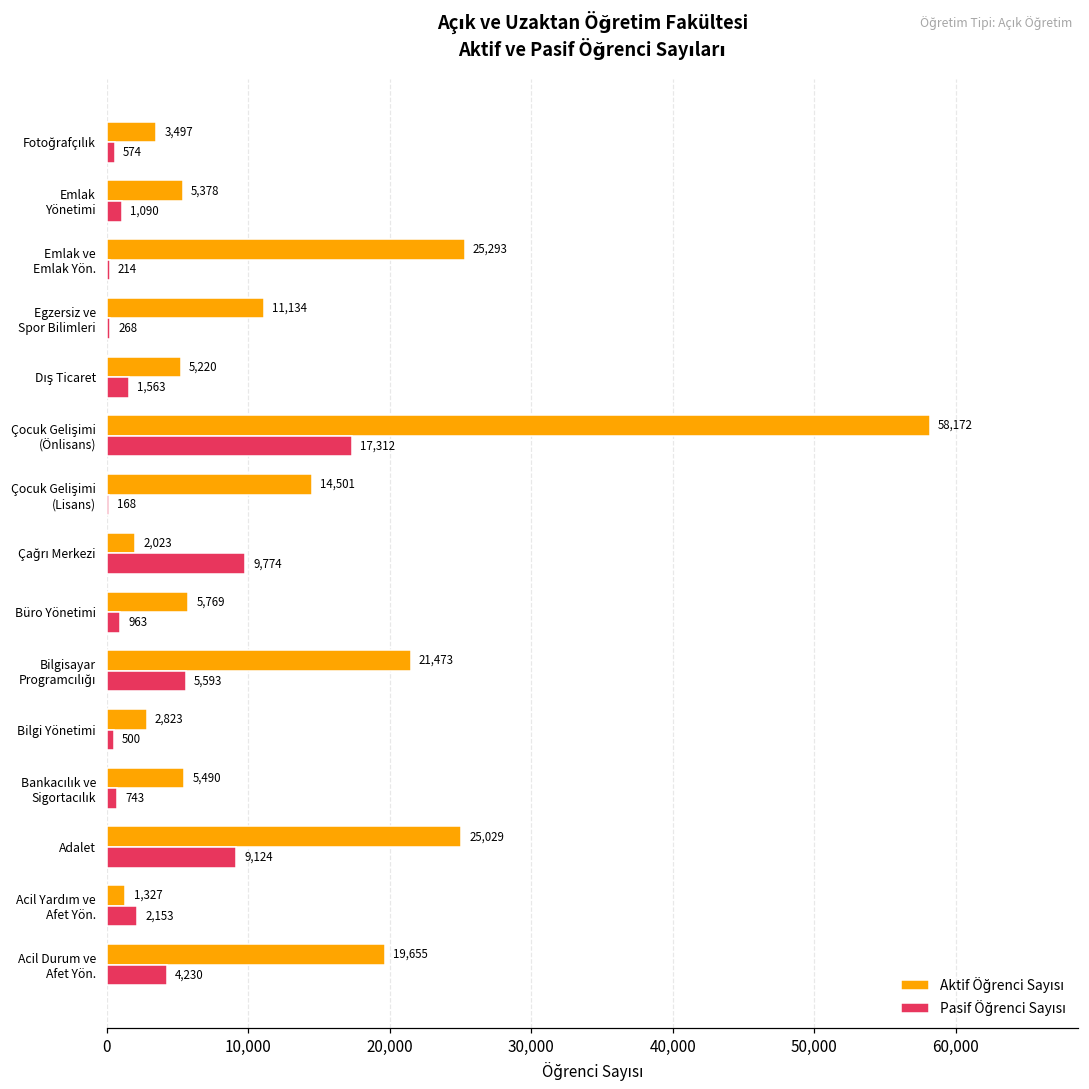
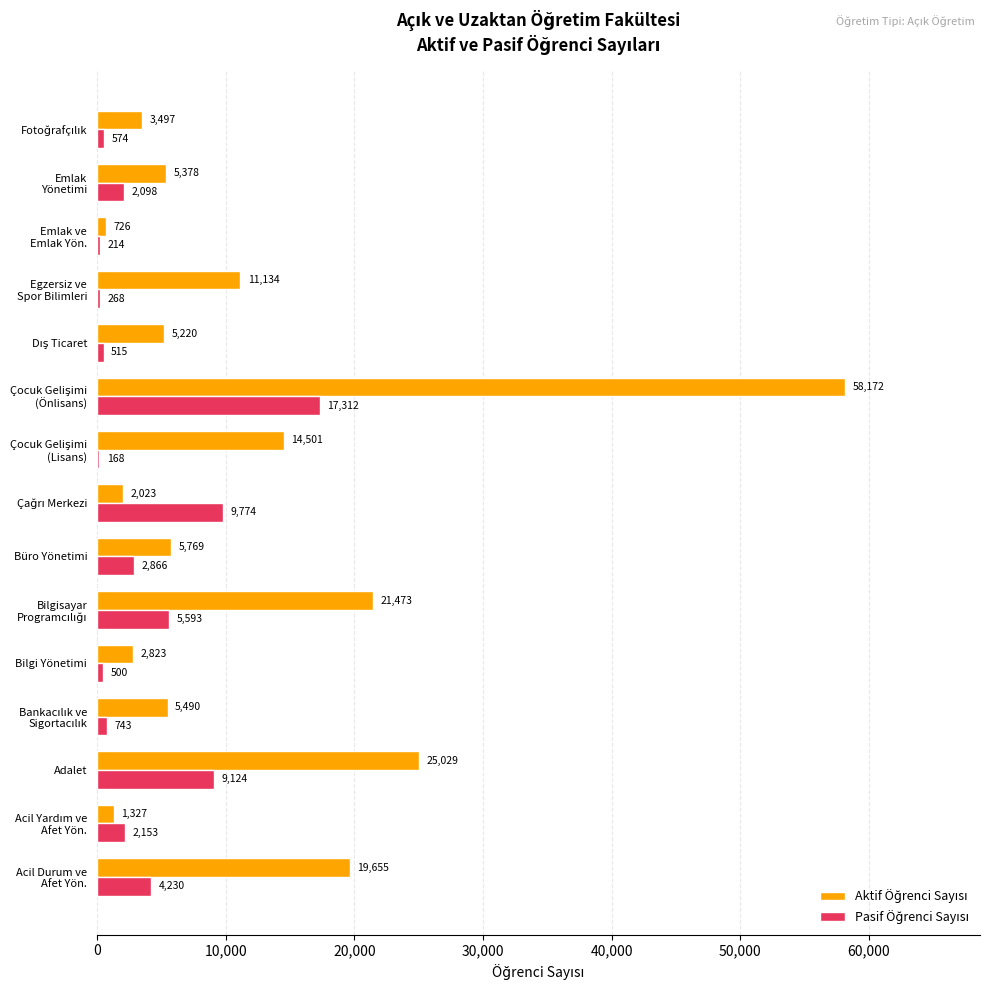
  {
    "Aktif Öğrenci Sayısı": {
      "Fotoğrafçılık": "3,497",
      "Emlak Yönetimi": "5,378",
-     "Emlak ve Emlak Yön.": "25,293",
+     "Emlak ve Emlak Yön.": "726",
      "Egzersiz ve Spor Bilimleri": "11,134",
      "Dış Ticaret": "5,220",
      "Çocuk Gelişimi (Önlisans)": "58,172",
      "Çocuk Gelişimi (Lisans)": "14,501",
      "Çağrı Merkezi": "2,023",
      "Büro Yönetimi": "5,769",
      "Bilgisayar Programcılığı": "21,473",
      "Bilgi Yönetimi": "2,823",
      "Bankacılık ve Sigortacılık": "5,490",
      "Adalet": "25,029",
      "Acil Yardım ve Afet Yön.": "1,327",
      "Acil Durum ve Afet Yön.": "19,655"
    },
    "Pasif Öğrenci Sayısı": {
      "Fotoğrafçılık": "574",
-     "Emlak Yönetimi": "1,090",
+     "Emlak Yönetimi": "2,098",
      "Emlak ve Emlak Yön.": "214",
      "Egzersiz ve Spor Bilimleri": "268",
-     "Dış Ticaret": "1,563",
+     "Dış Ticaret": "515",
      "Çocuk Gelişimi (Önlisans)": "17,312",
      "Çocuk Gelişimi (Lisans)": "168",
      "Çağrı Merkezi": "9,774",
-     "Büro Yönetimi": "963",
+     "Büro Yönetimi": "2,866",
      "Bilgisayar Programcılığı": "5,593",
      "Bilgi Yönetimi": "500",
      "Bankacılık ve Sigortacılık": "743",
      "Adalet": "9,124",
      "Acil Yardım ve Afet Yön.": "2,153",
      "Acil Durum ve Afet Yön.": "4,230"
    }
  }
